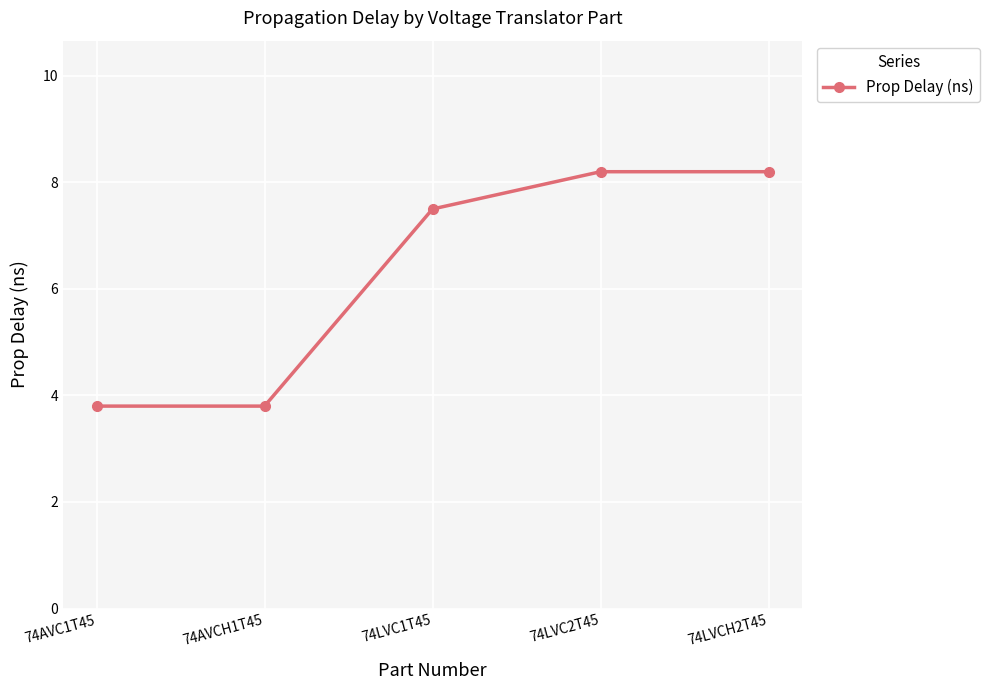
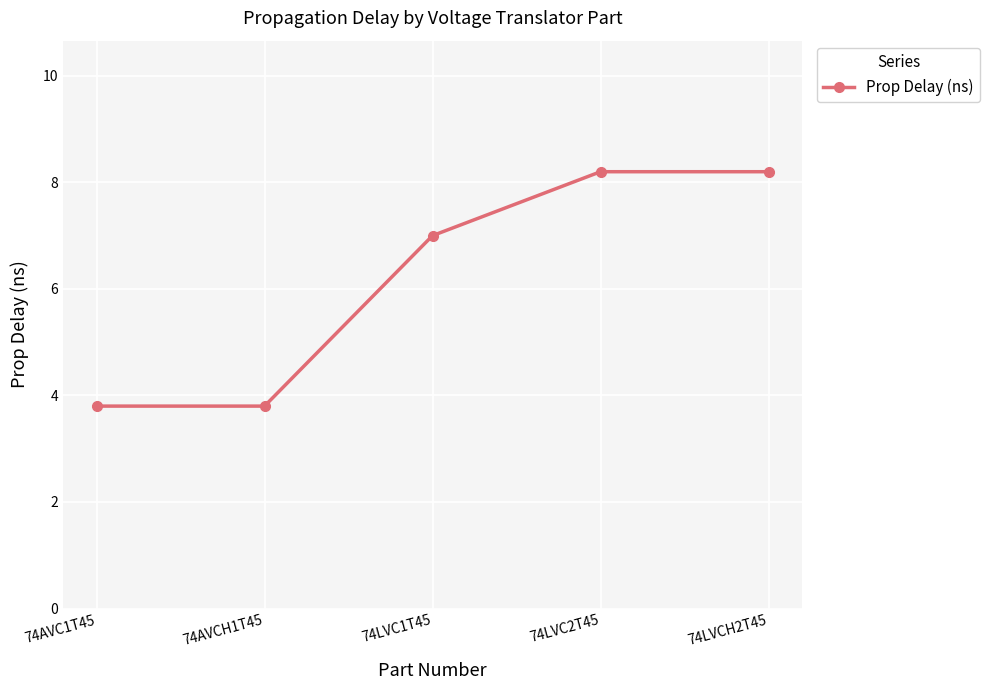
  {
    "74AVC1T45": 3.8,
    "74AVCH1T45": 3.8,
-   "74LVC1T45": 7.5,
+   "74LVC1T45": 7.0,
    "74LVC2T45": 8.2,
    "74LVCH2T45": 8.2
  }
